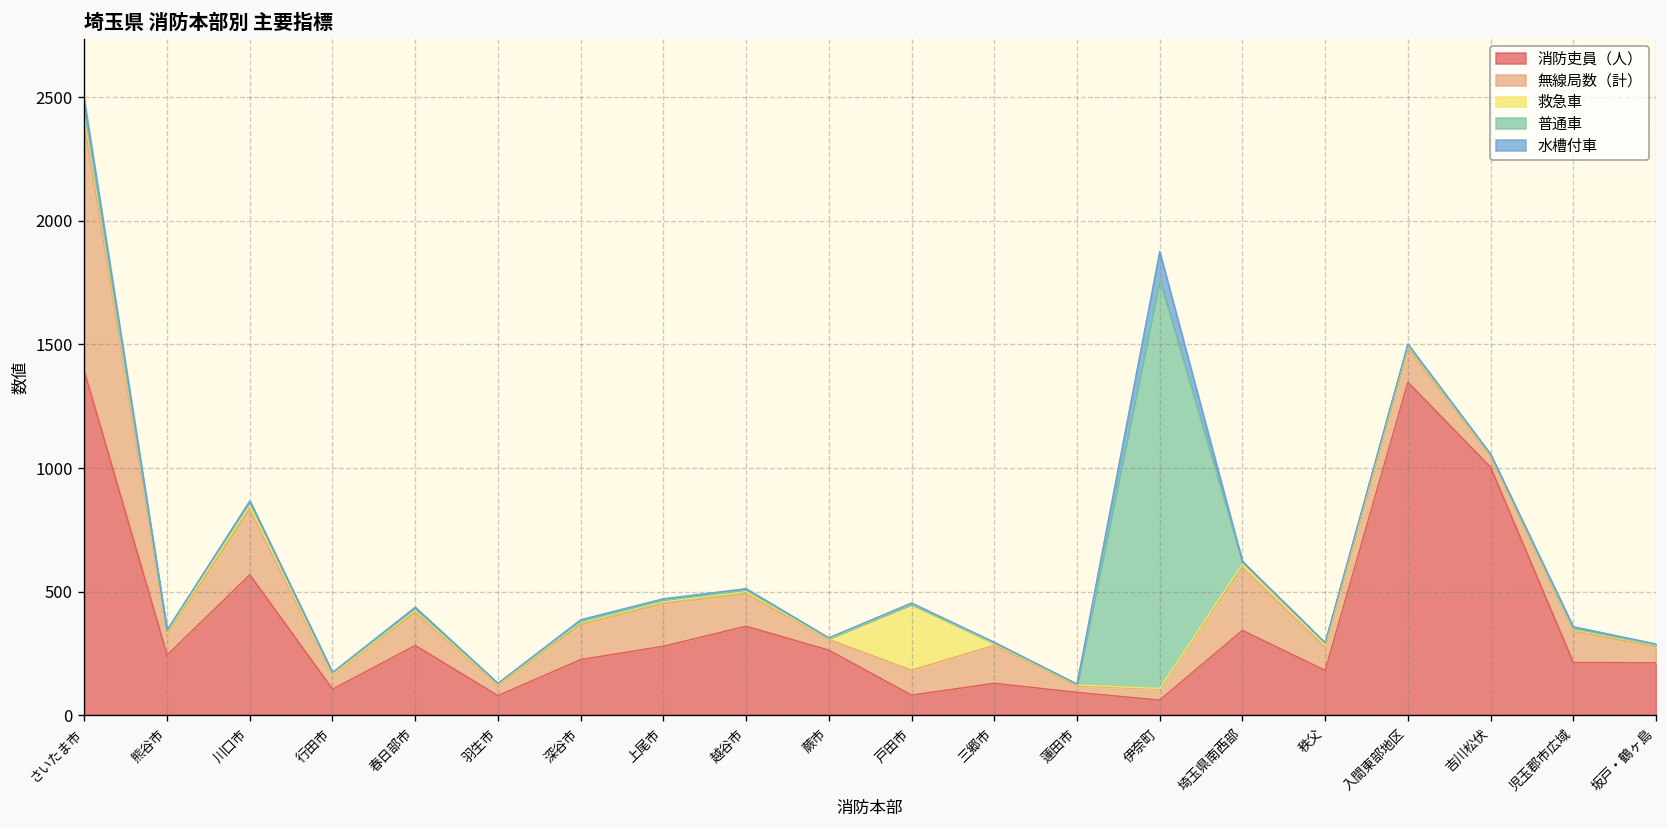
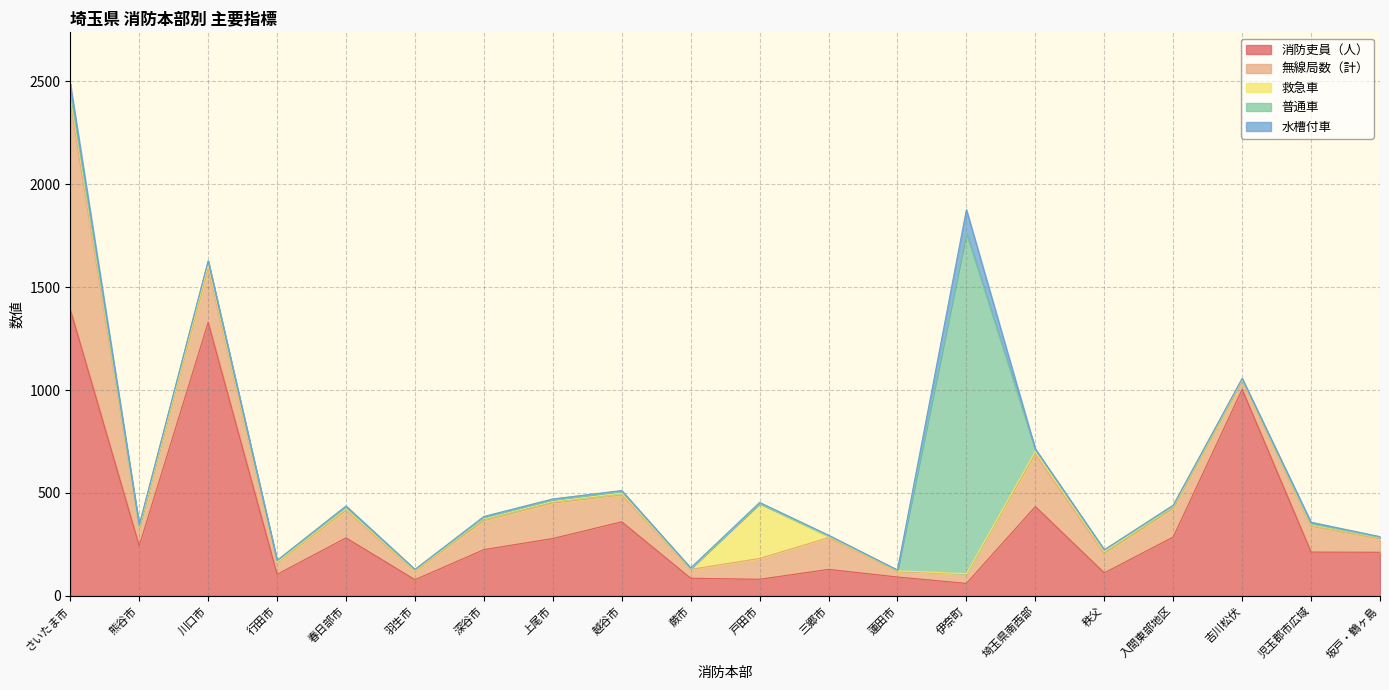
  {
    "消防吏員（人）": {
      "さいたま市": 1390,
      "熊谷市": 240,
-     "川口市": 570,
+     "川口市": 1330,
      "行田市": 110,
      "春日部市": 280,
      "羽生市": 80,
      "深谷市": 230,
      "上尾市": 280,
      "越谷市": 360,
-     "蕨市": 260,
+     "蕨市": 90,
      "戸田市": 80,
      "三郷市": 130,
      "蓮田市": 90,
      "伊奈町": 60,
-     "埼玉県南西部": 340,
-     "秩父": 180,
-     "入間東部地区": 1350,
+     "埼玉県南西部": 430,
+     "秩父": 110,
+     "入間東部地区": 290,
      "吉川松伏": 1000,
      "児玉郡市広域": 210,
      "坂戸・鶴ヶ島": 210
    },
    "無線局数（計）": {
      "さいたま市": 1000,
      "川口市": 260,
      "戸田市": 100,
      "埼玉県南西部": 250
    },
    "救急車": {
      "さいたま市": 40,
      "川口市": 20
    },
    "普通車": {
      "さいたま市": 20,
      "伊奈町": 1660
    },
    "水槽付車": {
      "さいたま市": 40,
      "伊奈町": 110
    }
  }
